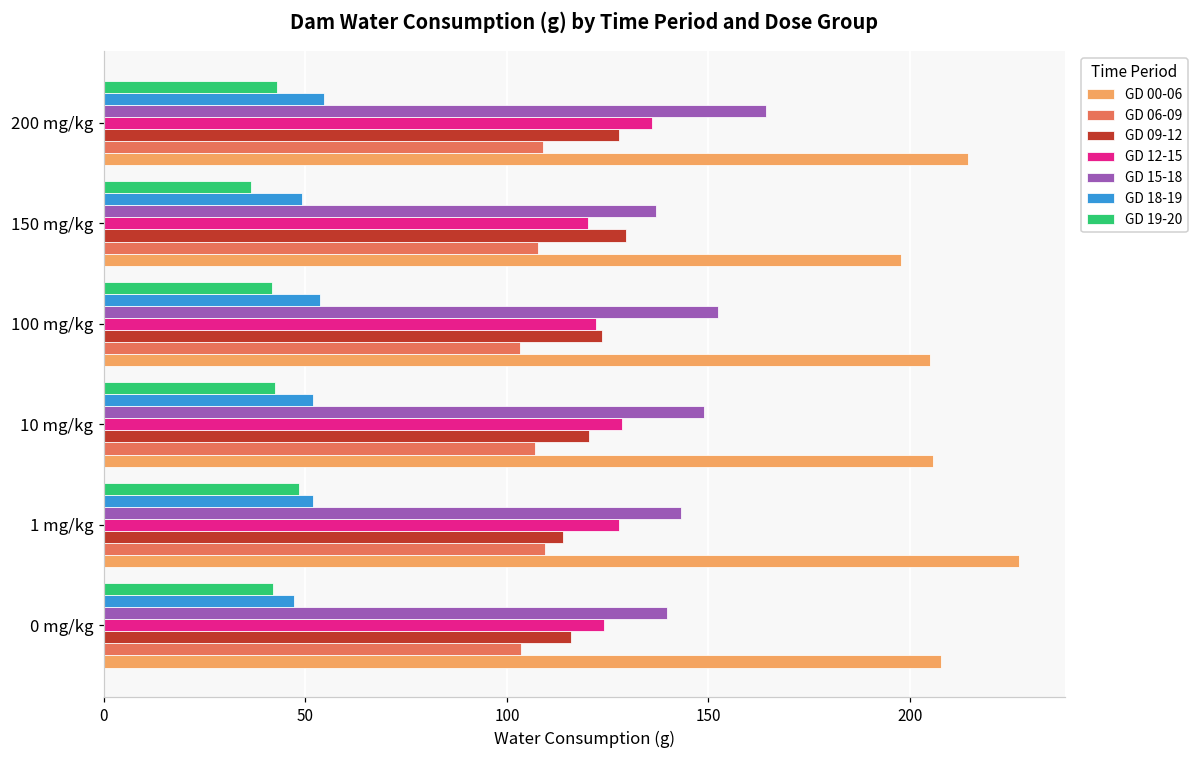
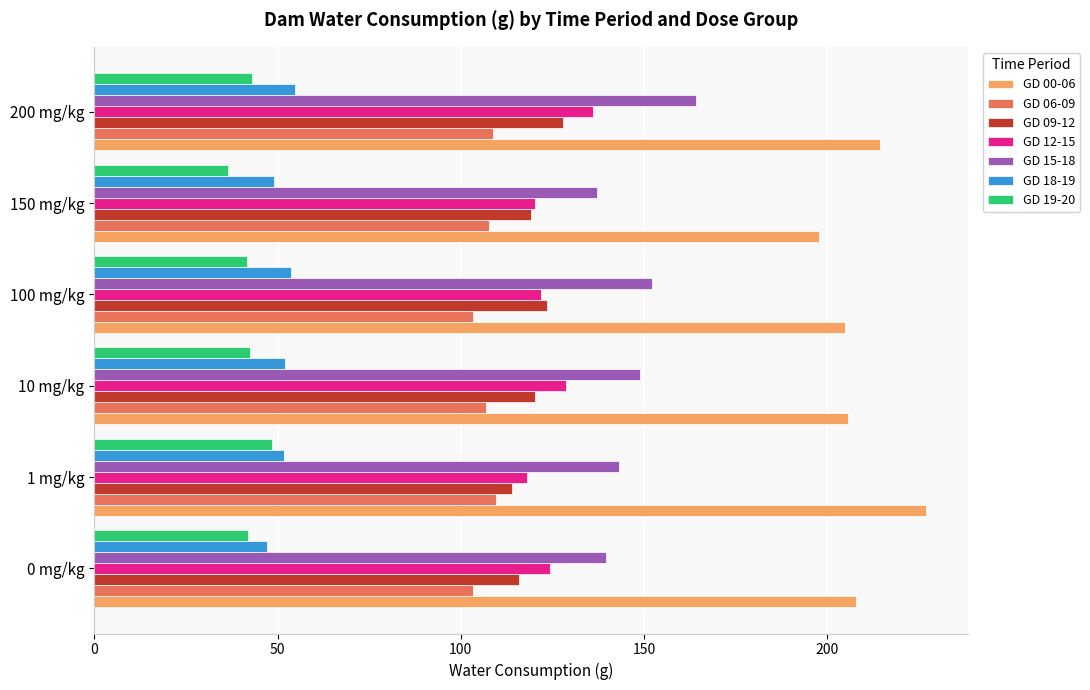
  {
    "GD 09-12": {
      "200 mg/kg": 128,
-     "150 mg/kg": 130,
+     "150 mg/kg": 119,
      "100 mg/kg": 124,
      "10 mg/kg": 120,
      "1 mg/kg": 114,
      "0 mg/kg": 116
    },
    "GD 12-15": {
      "200 mg/kg": 136,
      "150 mg/kg": 120,
      "100 mg/kg": 122,
      "10 mg/kg": 129,
-     "1 mg/kg": 128,
+     "1 mg/kg": 118,
      "0 mg/kg": 124
    },
    "GD 15-18": {
      "200 mg/kg": 164,
      "150 mg/kg": 137,
      "100 mg/kg": 152,
      "10 mg/kg": 149,
      "1 mg/kg": 143,
      "0 mg/kg": 140
    },
    "GD 18-19": {
      "200 mg/kg": 55,
      "150 mg/kg": 49,
      "100 mg/kg": 54,
      "10 mg/kg": 52,
      "1 mg/kg": 52,
      "0 mg/kg": 47
    },
    "GD 19-20": {
      "200 mg/kg": 43,
      "150 mg/kg": 37,
      "100 mg/kg": 42,
      "10 mg/kg": 42,
      "1 mg/kg": 49,
      "0 mg/kg": 42
    }
  }
